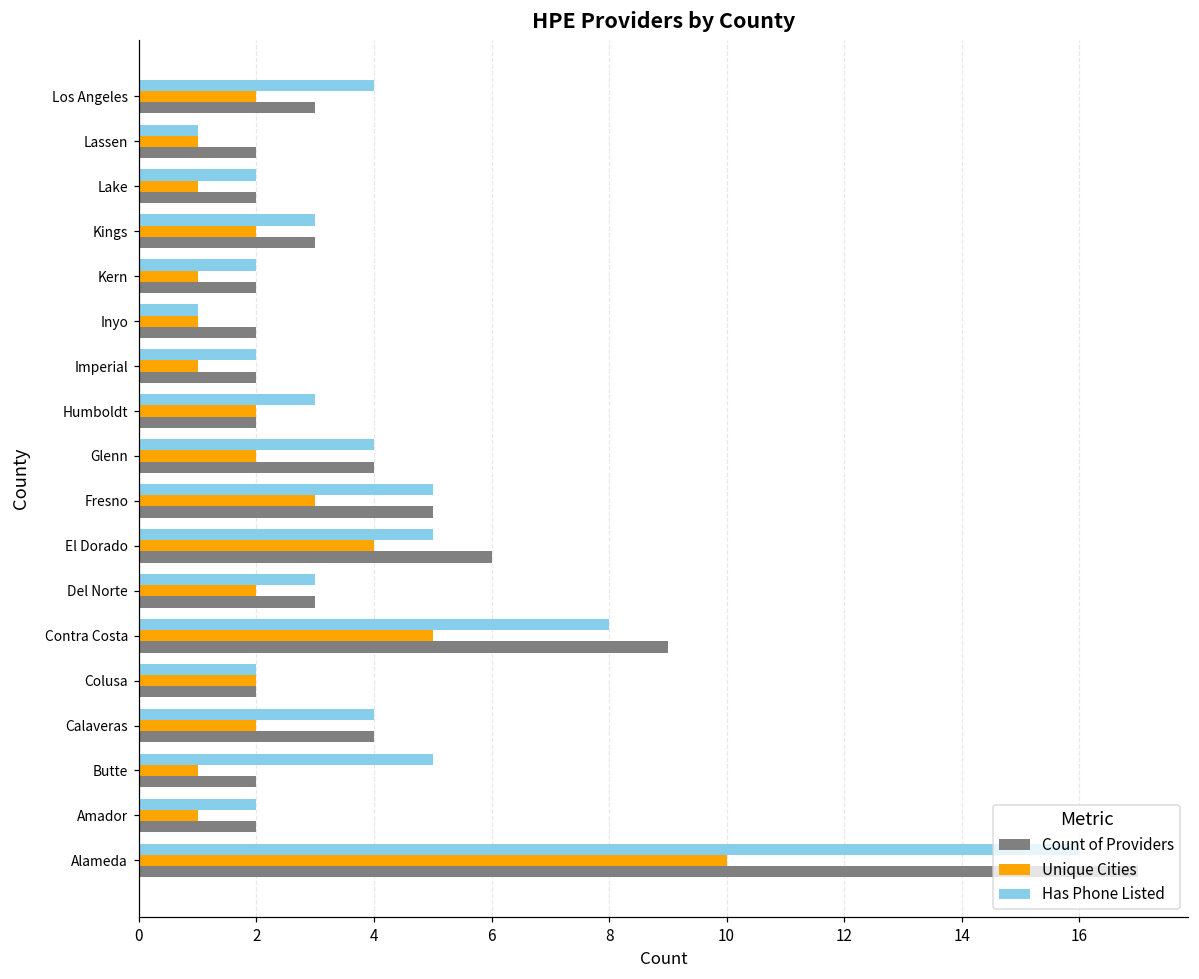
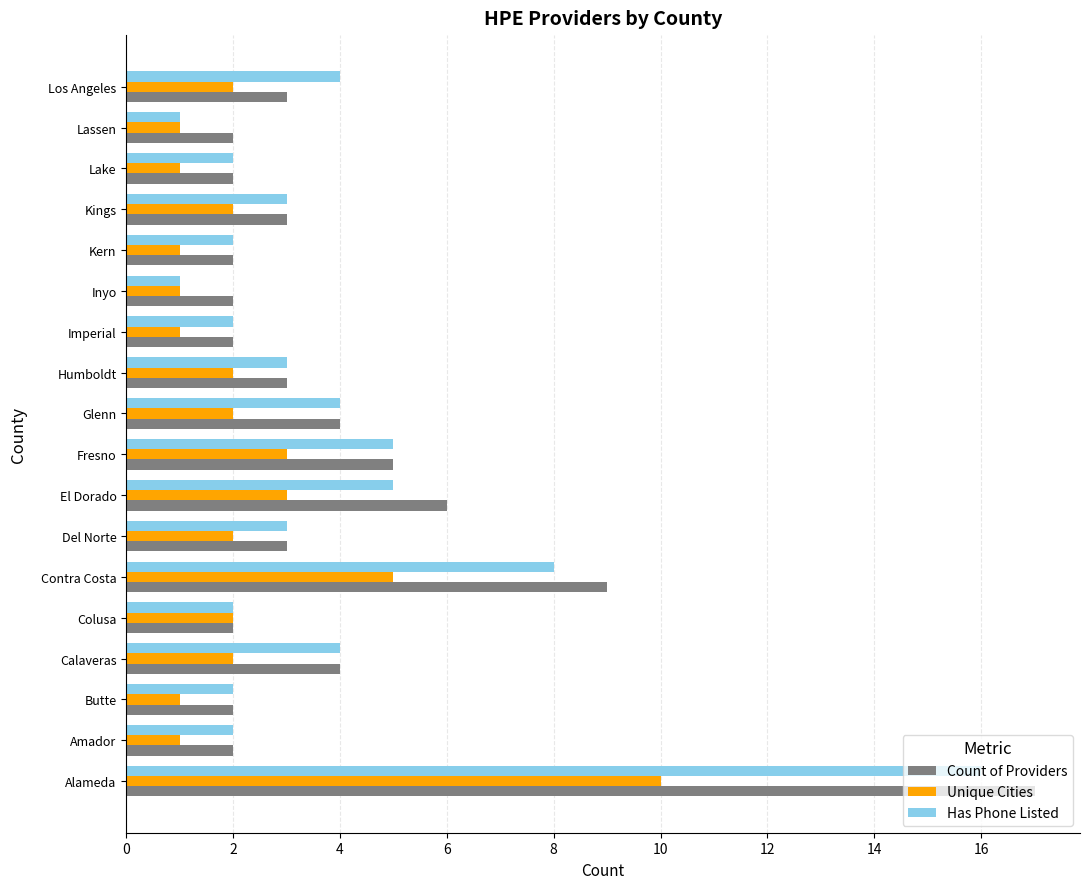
  {
    "Count of Providers": {
      "Los Angeles": 3,
      "Lassen": 2,
      "Lake": 2,
      "Kings": 3,
      "Kern": 2,
      "Inyo": 2,
      "Imperial": 2,
-     "Humboldt": 2,
+     "Humboldt": 3,
      "Glenn": 4,
      "Fresno": 5,
      "El Dorado": 6,
      "Del Norte": 3,
      "Contra Costa": 9,
      "Colusa": 2,
      "Calaveras": 4,
      "Butte": 2,
      "Amador": 2
    },
    "Unique Cities": {
      "Los Angeles": 2,
      "Lassen": 1,
      "Lake": 1,
      "Kings": 2,
      "Kern": 1,
      "Inyo": 1,
      "Imperial": 1,
      "Humboldt": 2,
      "Glenn": 2,
      "Fresno": 3,
-     "El Dorado": 4,
+     "El Dorado": 3,
      "Del Norte": 2,
      "Contra Costa": 5,
      "Colusa": 2,
      "Calaveras": 2,
      "Butte": 1,
      "Amador": 1,
      "Alameda": 10
    },
    "Has Phone Listed": {
      "Los Angeles": 4,
      "Lassen": 1,
      "Lake": 2,
      "Kings": 3,
      "Kern": 2,
      "Inyo": 1,
      "Imperial": 2,
      "Humboldt": 3,
      "Glenn": 4,
      "Fresno": 5,
      "El Dorado": 5,
      "Del Norte": 3,
      "Contra Costa": 8,
      "Colusa": 2,
      "Calaveras": 4,
-     "Butte": 5,
+     "Butte": 2,
      "Amador": 2
    }
  }
